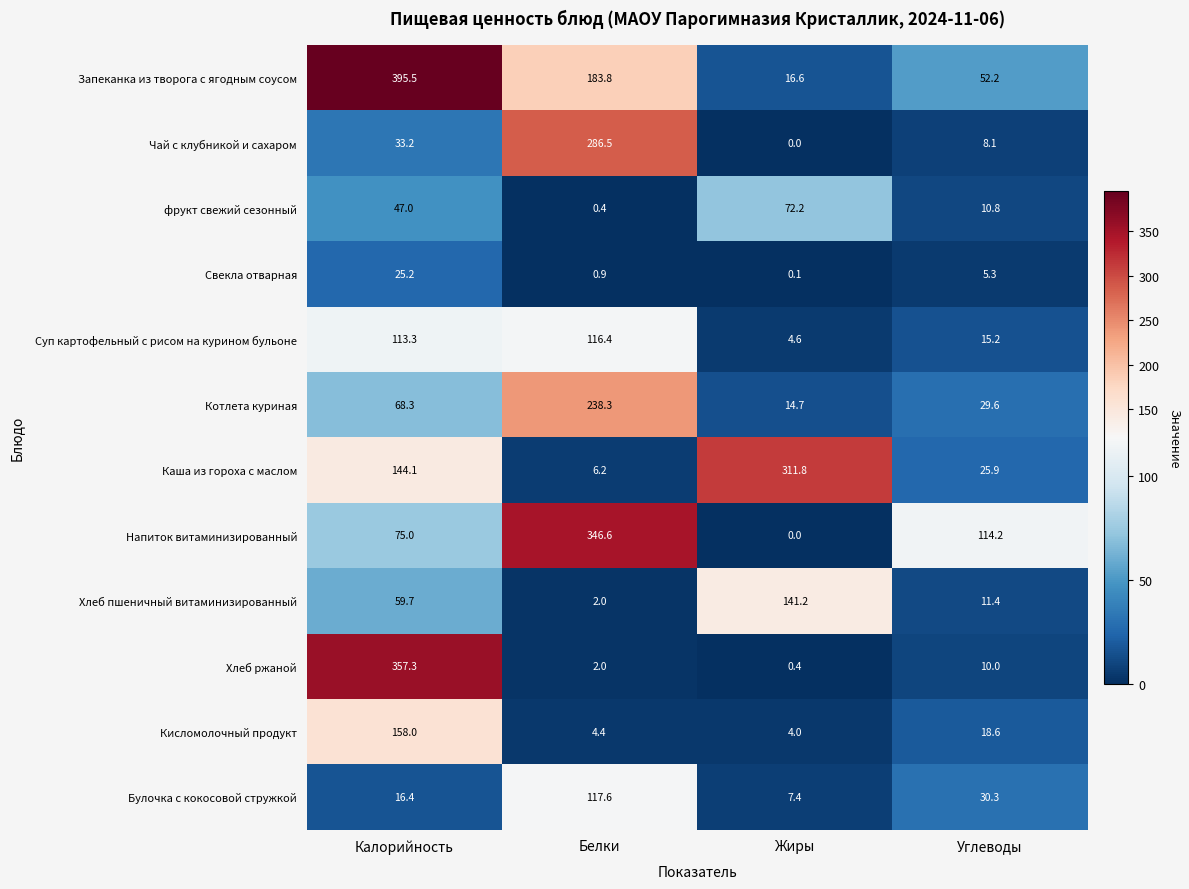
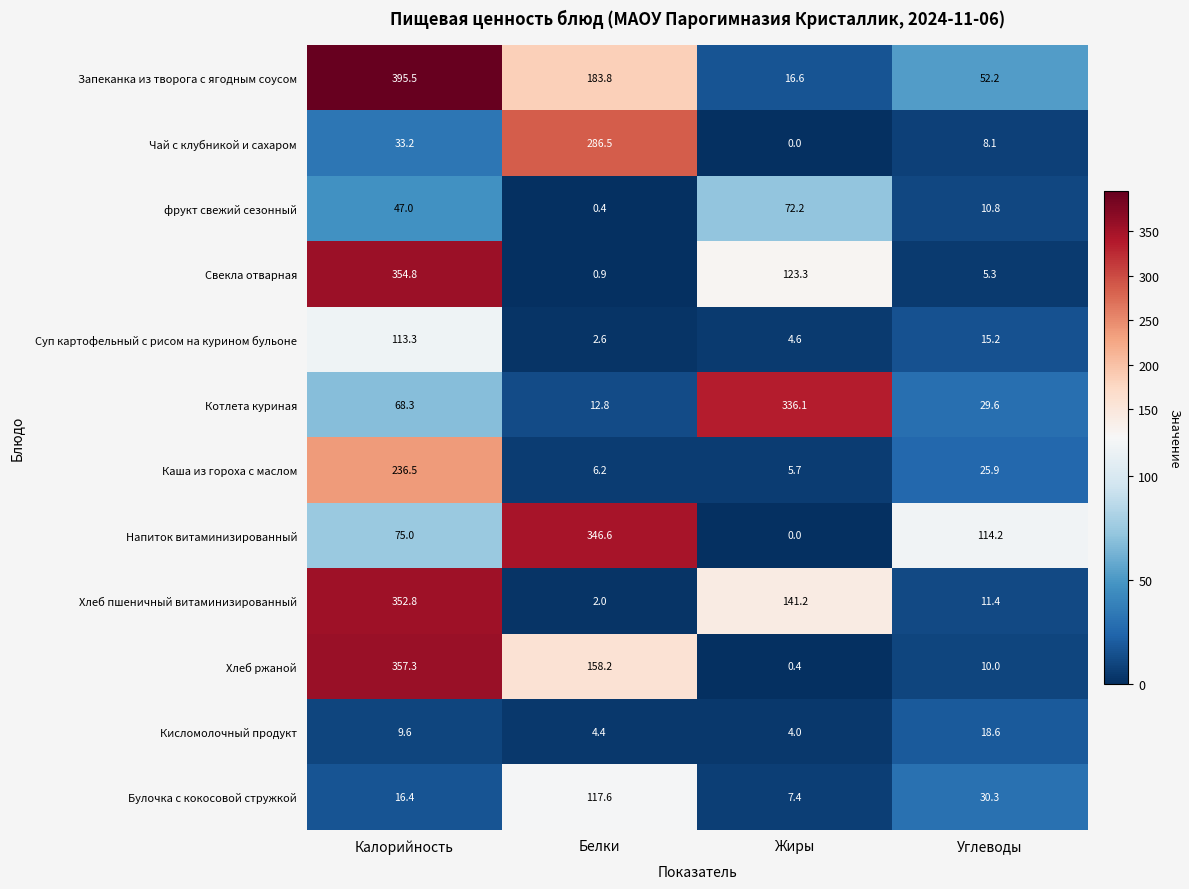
  {
    "Запеканка из творога с ягодным соусом": {
      "Калорийность": 395.5,
      "Белки": 183.8,
      "Жиры": 16.6,
      "Углеводы": 52.2
    },
    "Чай с клубникой и сахаром": {
      "Калорийность": 33.2,
      "Белки": 286.5,
      "Жиры": 0.0,
      "Углеводы": 8.1
    },
    "фрукт свежий сезонный": {
      "Калорийность": 47.0,
      "Белки": 0.4,
      "Жиры": 72.2,
      "Углеводы": 10.8
    },
    "Свекла отварная": {
-     "Калорийность": 25.2,
+     "Калорийность": 354.8,
      "Белки": 0.9,
-     "Жиры": 0.1,
+     "Жиры": 123.3,
      "Углеводы": 5.3
    },
    "Суп картофельный с рисом на курином бульоне": {
      "Калорийность": 113.3,
-     "Белки": 116.4,
+     "Белки": 2.6,
      "Жиры": 4.6,
      "Углеводы": 15.2
    },
    "Котлета куриная": {
      "Калорийность": 68.3,
-     "Белки": 238.3,
-     "Жиры": 14.7,
+     "Белки": 12.8,
+     "Жиры": 336.1,
      "Углеводы": 29.6
    },
    "Каша из гороха с маслом": {
-     "Калорийность": 144.1,
+     "Калорийность": 236.5,
      "Белки": 6.2,
-     "Жиры": 311.8,
+     "Жиры": 5.7,
      "Углеводы": 25.9
    },
    "Напиток витаминизированный": {
      "Калорийность": 75.0,
      "Белки": 346.6,
      "Жиры": 0.0,
      "Углеводы": 114.2
    },
    "Хлеб пшеничный витаминизированный": {
-     "Калорийность": 59.7,
+     "Калорийность": 352.8,
      "Белки": 2.0,
      "Жиры": 141.2,
      "Углеводы": 11.4
    },
    "Хлеб ржаной": {
      "Калорийность": 357.3,
-     "Белки": 2.0,
+     "Белки": 158.2,
      "Жиры": 0.4,
      "Углеводы": 10.0
    },
    "Кисломолочный продукт": {
-     "Калорийность": 158.0,
+     "Калорийность": 9.6,
      "Белки": 4.4,
      "Жиры": 4.0,
      "Углеводы": 18.6
    },
    "Булочка с кокосовой стружкой": {
      "Калорийность": 16.4,
      "Белки": 117.6,
      "Жиры": 7.4,
      "Углеводы": 30.3
    }
  }
